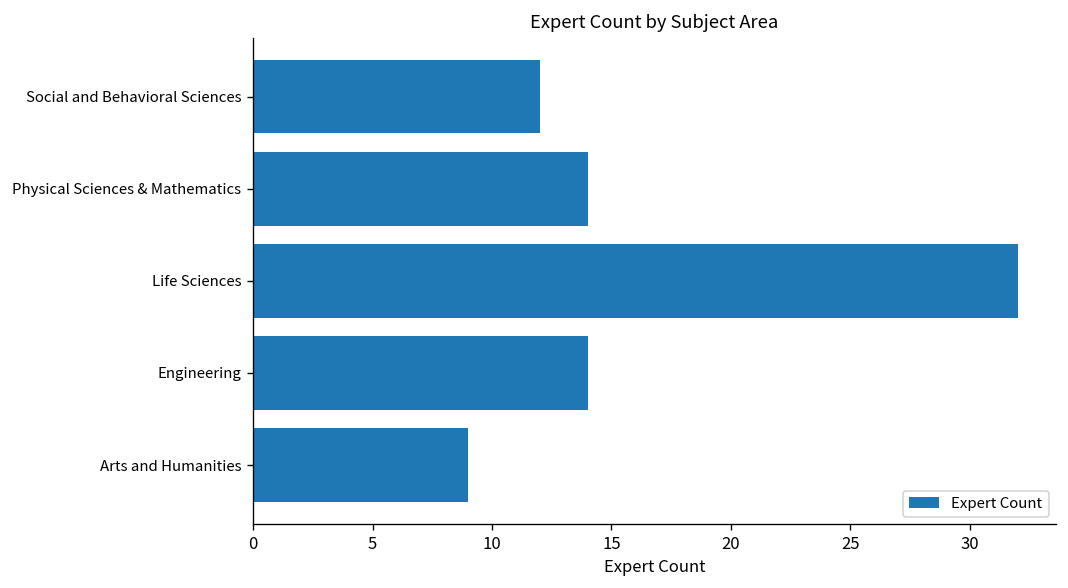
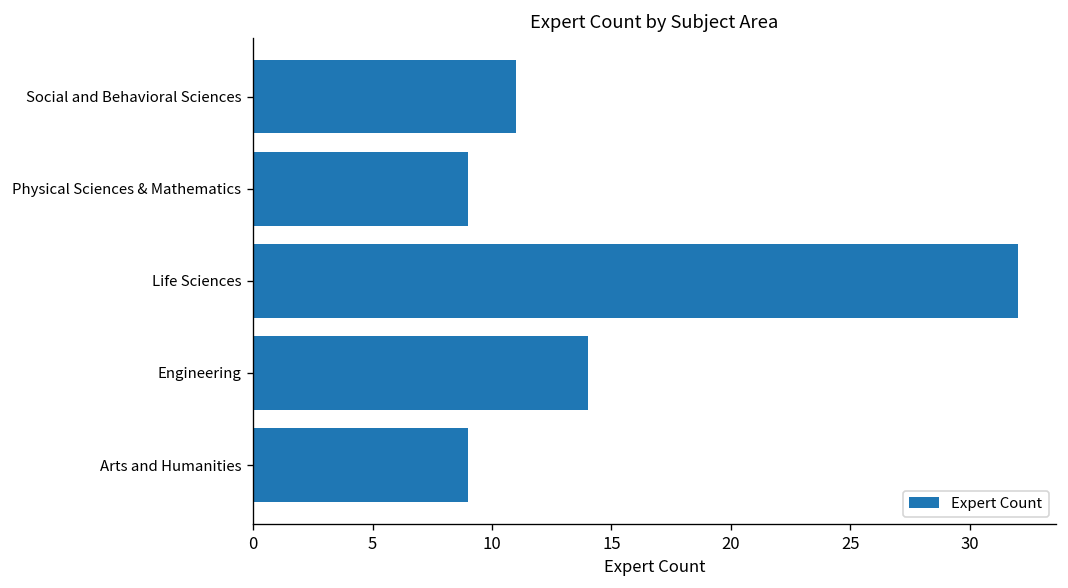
  {
-   "Social and Behavioral Sciences": 12,
-   "Physical Sciences & Mathematics": 14,
+   "Social and Behavioral Sciences": 11,
+   "Physical Sciences & Mathematics": 9,
    "Life Sciences": 32,
    "Engineering": 14,
    "Arts and Humanities": 9
  }
